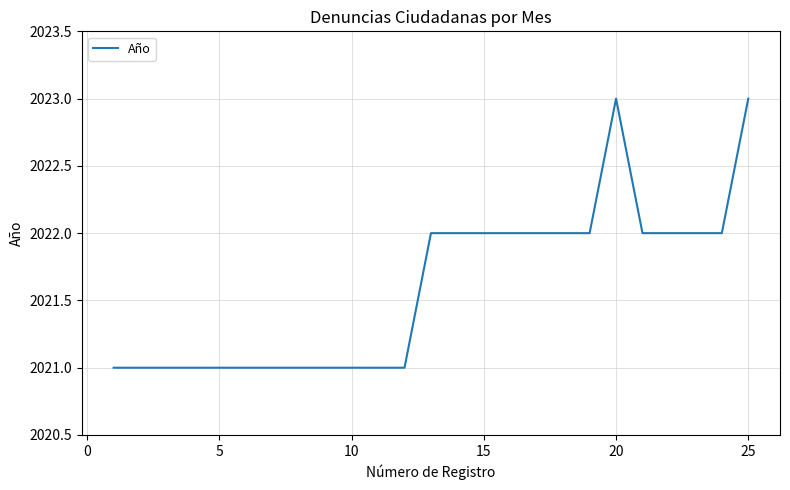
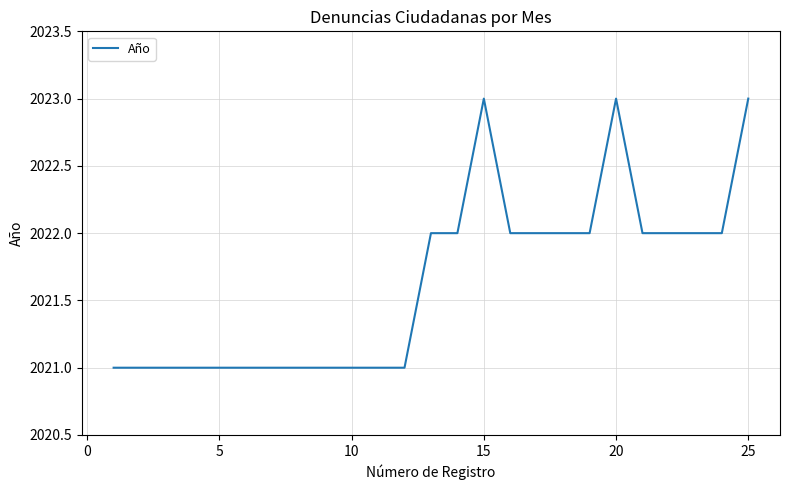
  {
    "5": 2021,
    "10": 2021,
-   "15": 2022,
+   "15": 2023,
    "20": 2023,
    "25": 2023
  }
